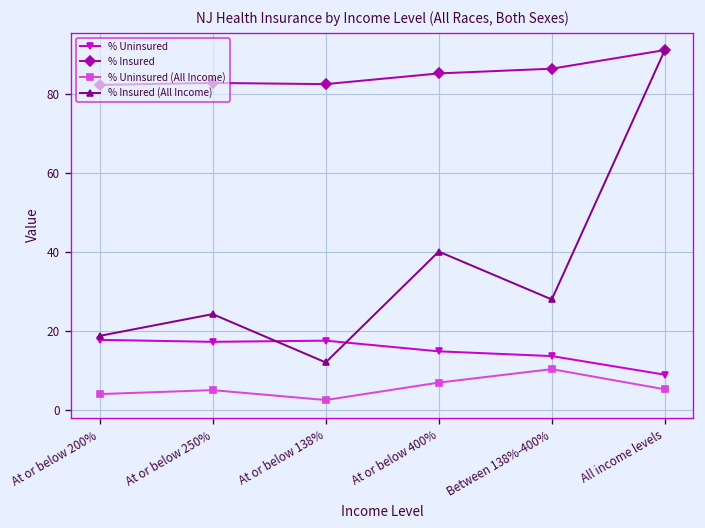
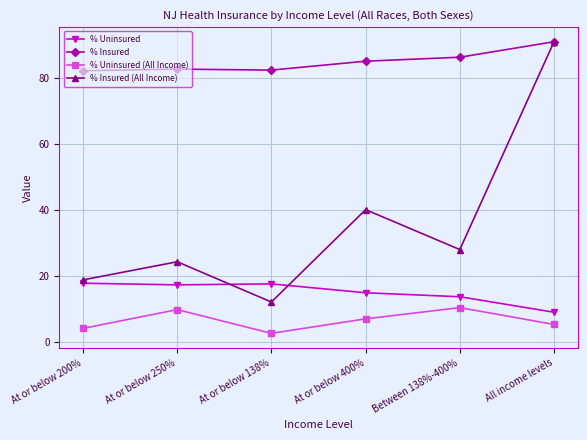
  {
    "% Uninsured (All Income)": {
      "At or below 200%": 4,
-     "At or below 250%": 5,
+     "At or below 250%": 10,
      "At or below 138%": 3,
      "At or below 400%": 7,
      "Between 138%-400%": 10,
      "All income levels": 5
    }
  }
